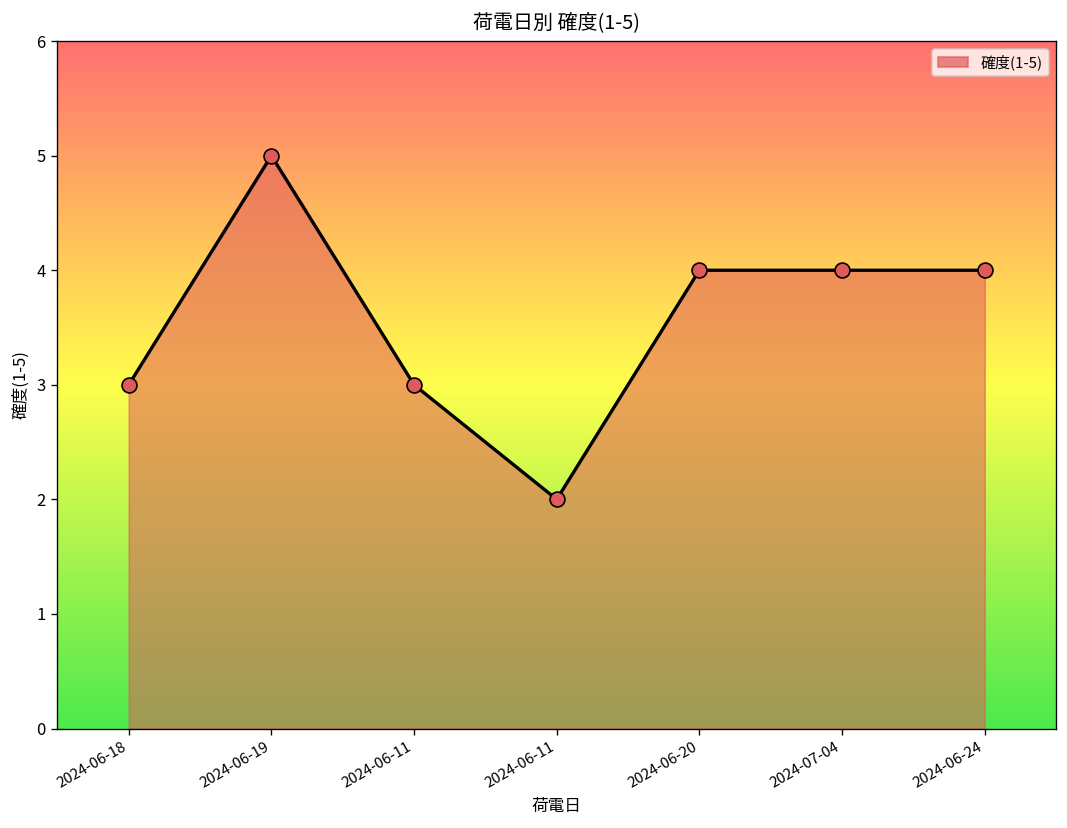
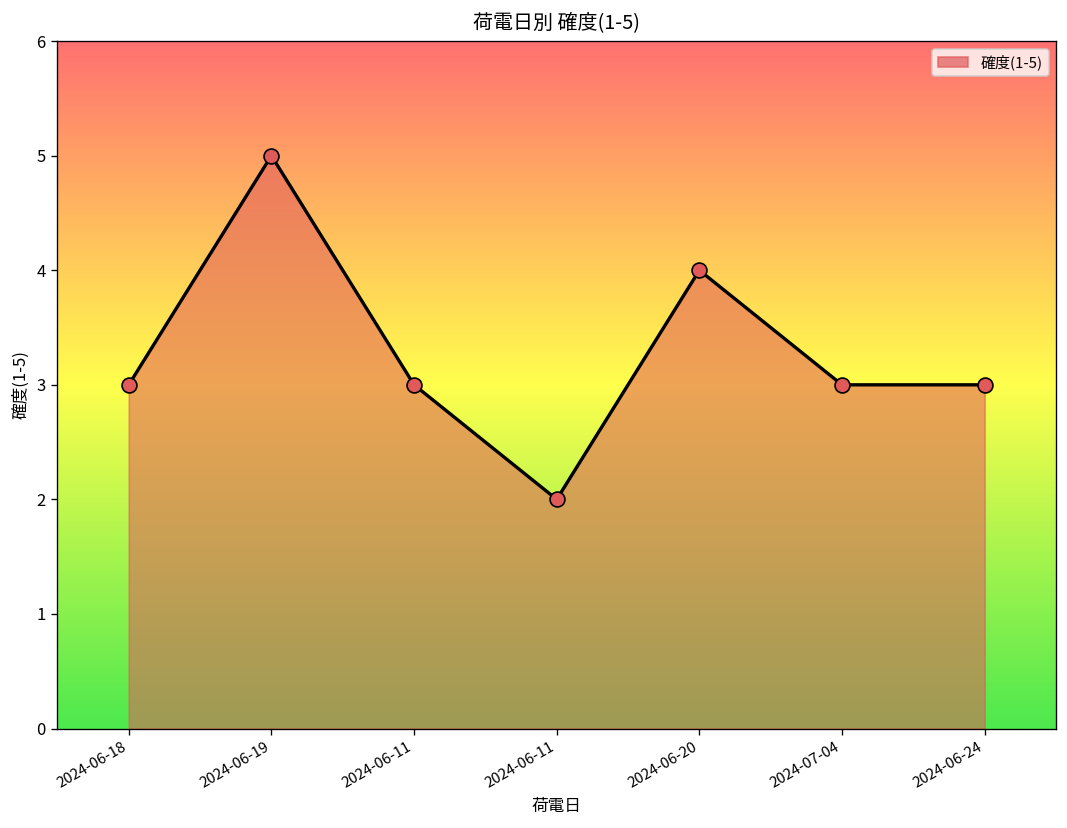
  {
    "2024-06-18": 3,
    "2024-06-19": 5,
    "2024-06-20": 4,
-   "2024-07-04": 4,
-   "2024-06-24": 4
+   "2024-07-04": 3,
+   "2024-06-24": 3
  }
